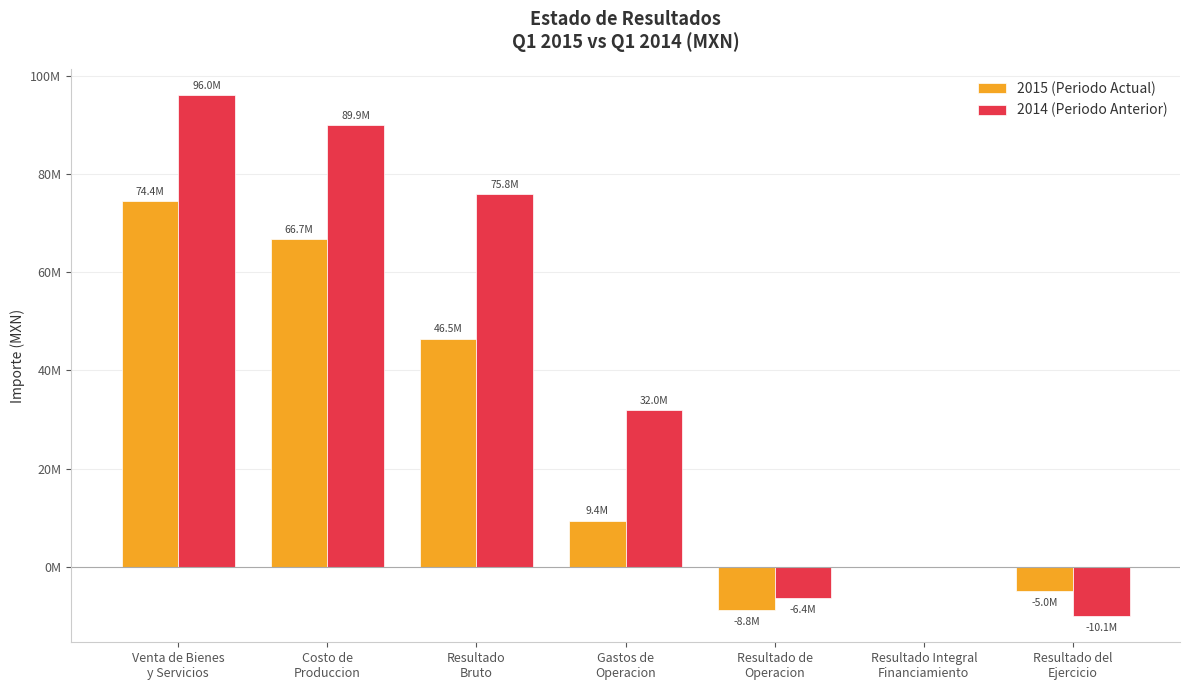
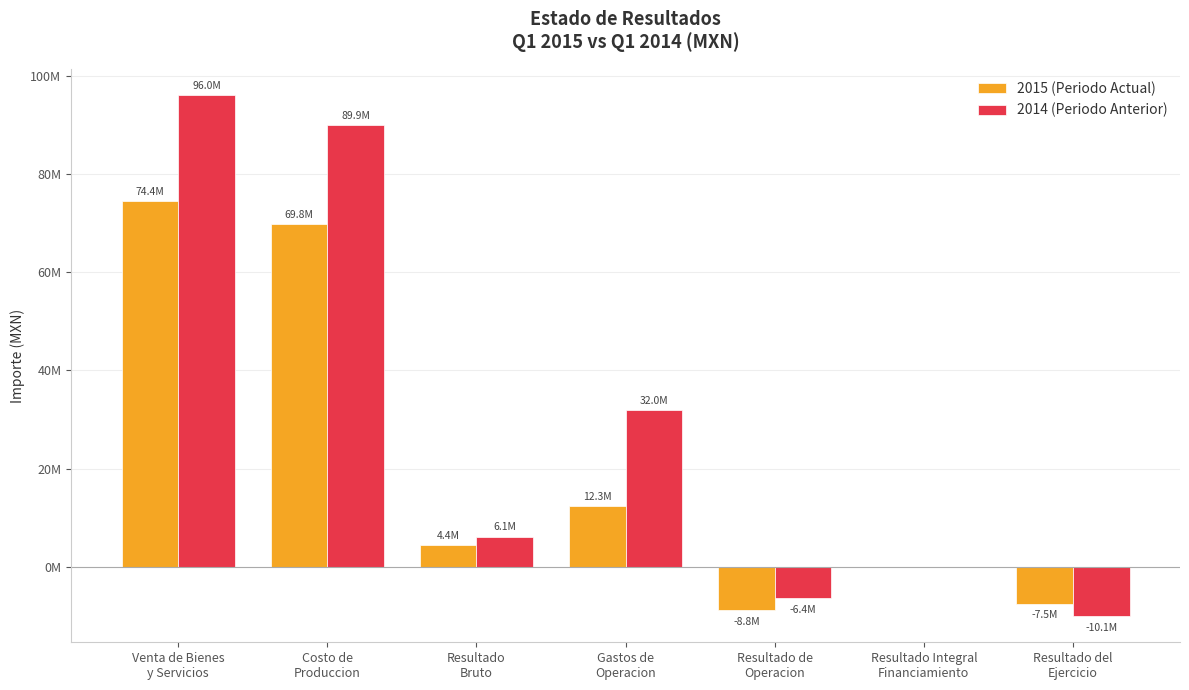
  {
    "2015 (Periodo Actual)": {
      "Venta de Bienes y Servicios": "74.4M",
-     "Costo de Produccion": "66.7M",
-     "Resultado Bruto": "46.5M",
-     "Gastos de Operacion": "9.4M",
+     "Costo de Produccion": "69.8M",
+     "Resultado Bruto": "4.4M",
+     "Gastos de Operacion": "12.3M",
      "Resultado de Operacion": "-8.8M",
-     "Resultado del Ejercicio": "-5.0M"
+     "Resultado del Ejercicio": "-7.5M"
    },
    "2014 (Periodo Anterior)": {
      "Venta de Bienes y Servicios": "96.0M",
      "Costo de Produccion": "89.9M",
-     "Resultado Bruto": "75.8M",
+     "Resultado Bruto": "6.1M",
      "Gastos de Operacion": "32.0M",
      "Resultado de Operacion": "-6.4M",
      "Resultado del Ejercicio": "-10.1M"
    }
  }
